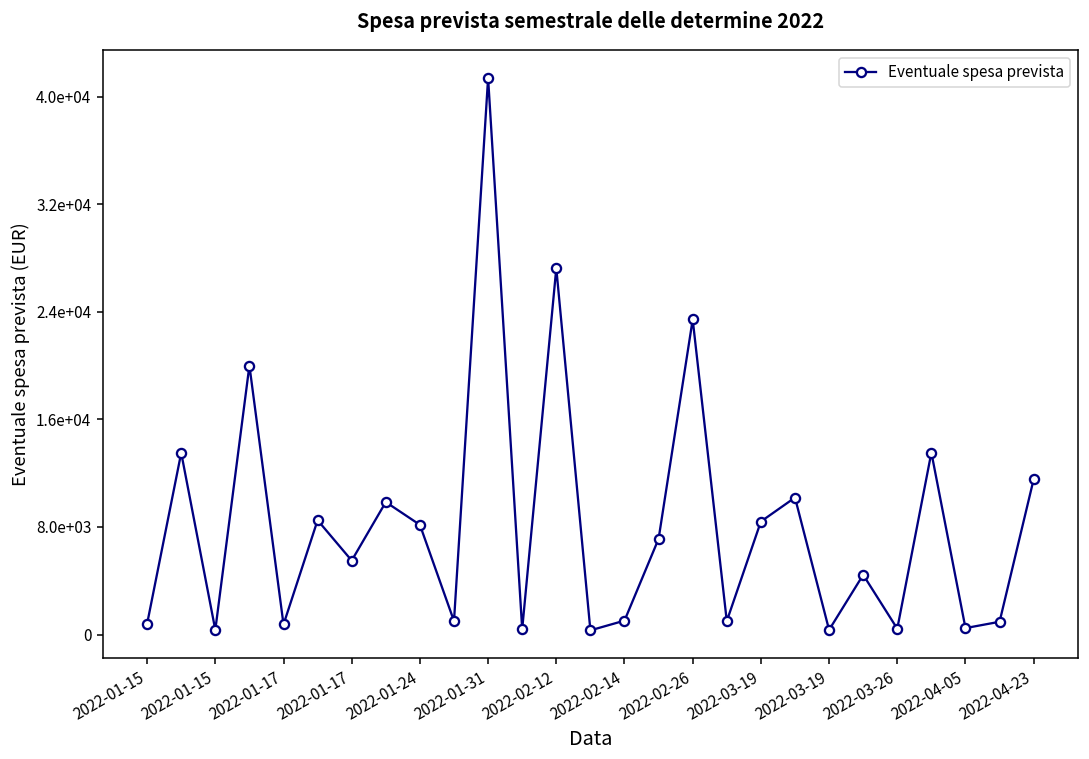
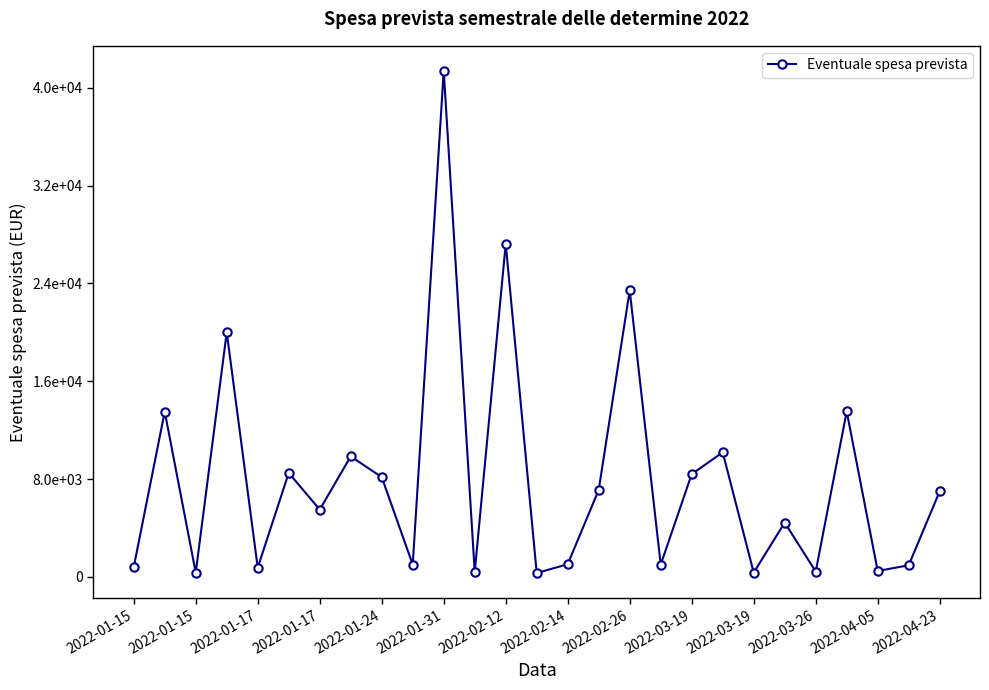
  {
    "2022-01-24": 8200,
    "2022-01-31": 41400,
    "2022-02-12": 27200,
-   "2022-04-23": 11500
+   "2022-04-23": 7000
  }
